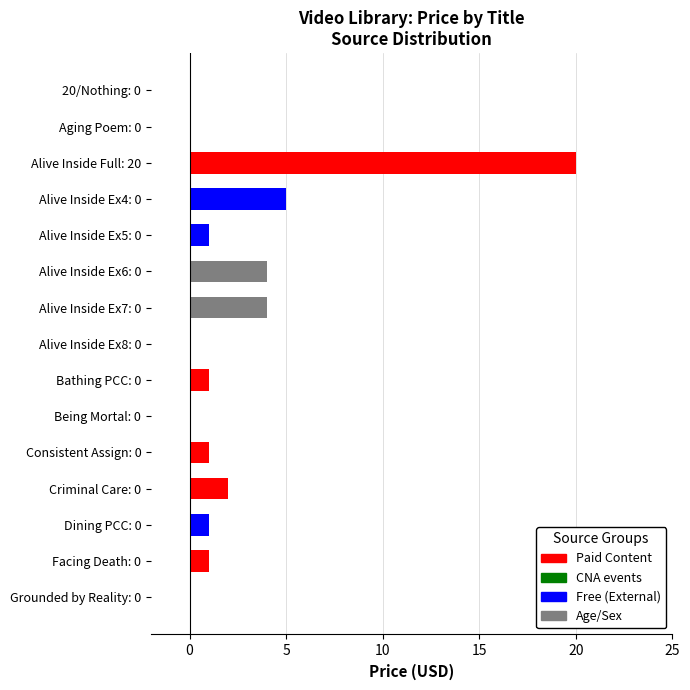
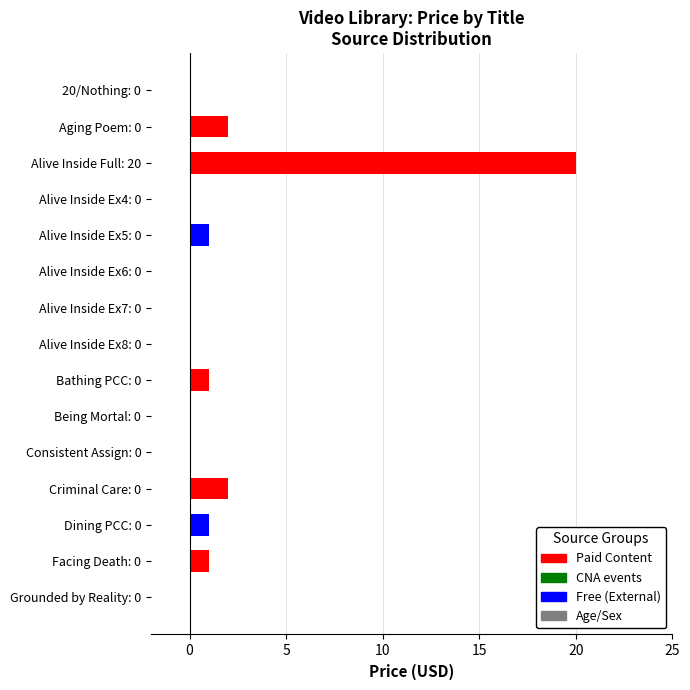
  {
    "20/Nothing: 0": 0,
-   "Aging Poem: 0": 0,
+   "Aging Poem: 0": 2,
    "Alive Inside Full: 20": 20,
-   "Alive Inside Ex4: 0": 5,
+   "Alive Inside Ex4: 0": 0,
    "Alive Inside Ex5: 0": 1,
-   "Alive Inside Ex6: 0": 4,
-   "Alive Inside Ex7: 0": 4,
+   "Alive Inside Ex6: 0": 0,
+   "Alive Inside Ex7: 0": 0,
    "Alive Inside Ex8: 0": 0,
    "Bathing PCC: 0": 1,
    "Being Mortal: 0": 0,
-   "Consistent Assign: 0": 1,
+   "Consistent Assign: 0": 0,
    "Criminal Care: 0": 2,
    "Dining PCC: 0": 1,
    "Facing Death: 0": 1,
    "Grounded by Reality: 0": 0
  }
